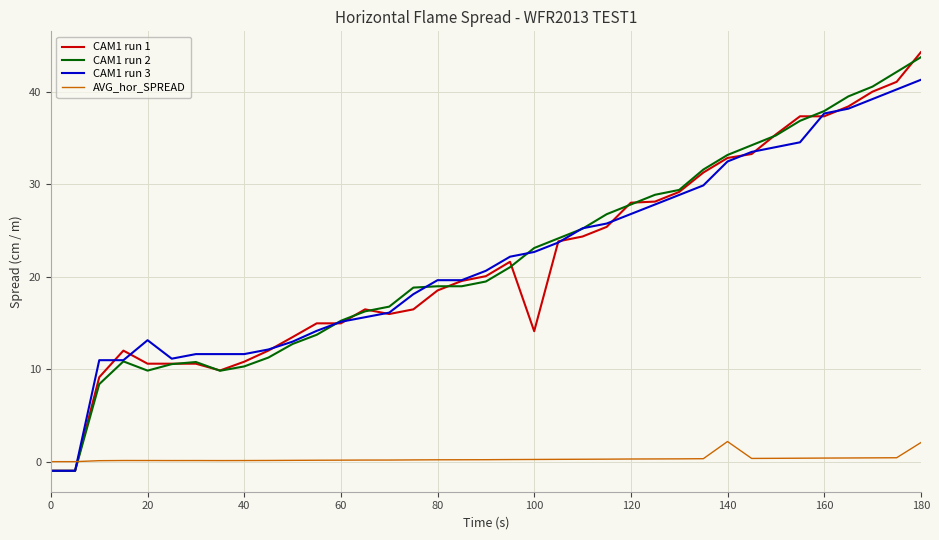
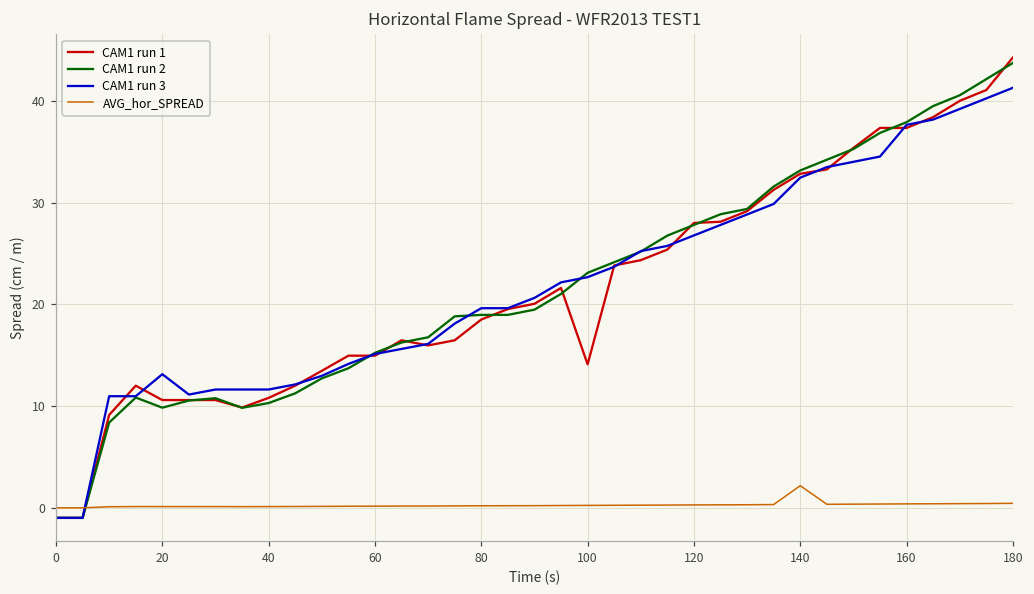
  {
    "CAM1 run 1": {
      "20": 11,
      "40": 11,
      "80": 19,
      "100": 14,
      "140": 33,
      "160": 37,
      "180": 44
    },
    "CAM1 run 2": {
      "20": 10,
      "40": 10,
      "80": 19,
      "100": 23,
      "140": 33,
      "180": 44
    },
    "CAM1 run 3": {
      "20": 13,
      "40": 12,
      "80": 20,
      "100": 23,
      "120": 27,
      "140": 32,
      "180": 41
    },
    "AVG_hor_SPREAD": {
      "0": 0,
      "20": 0,
      "40": 0,
      "60": 0,
      "80": 0,
      "100": 0,
      "120": 0,
      "140": 2,
      "160": 0,
-     "180": 2
+     "180": 0
    }
  }
